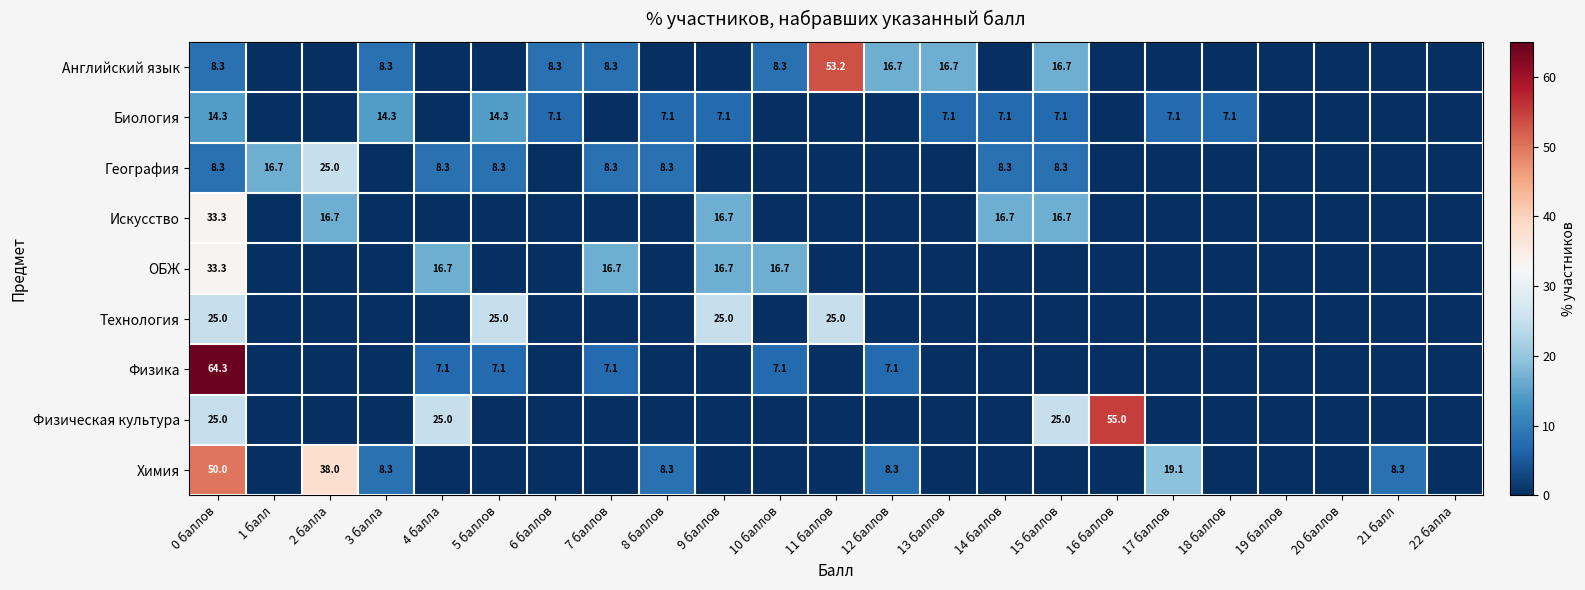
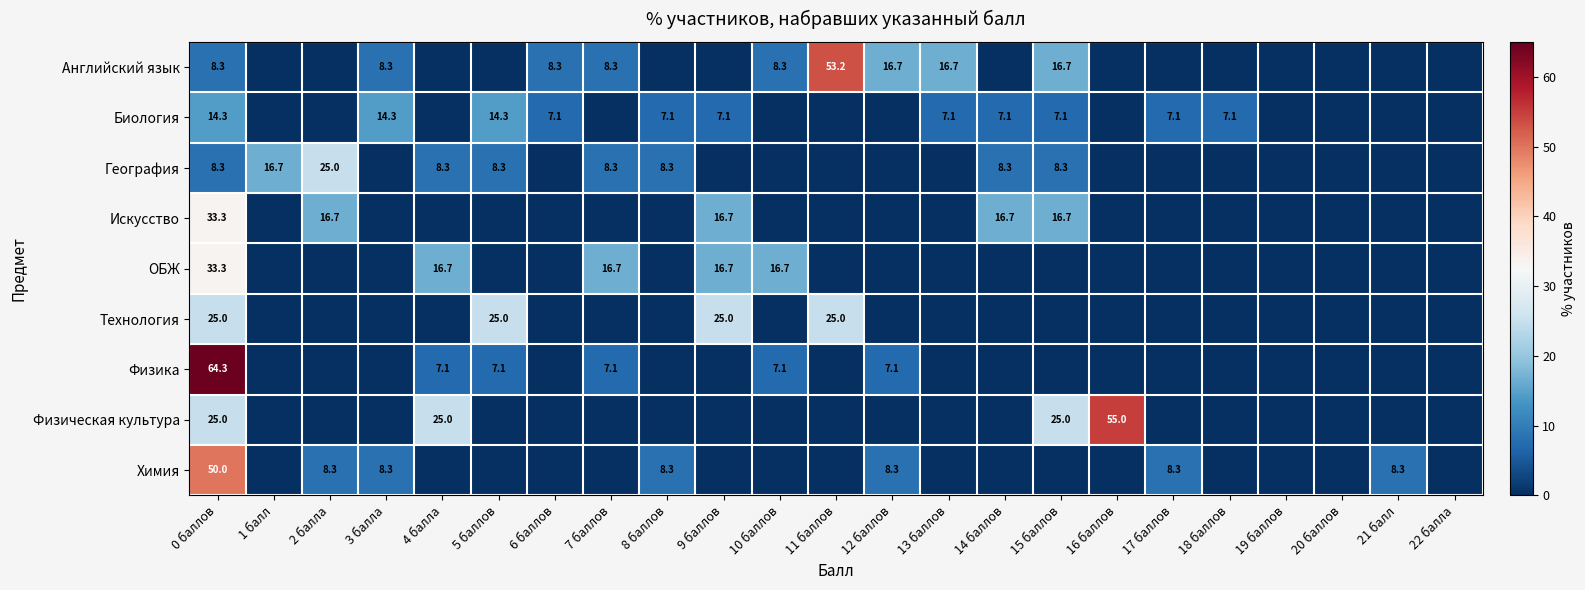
  {
    "Английский язык": {
      "0 баллов": 8.3,
      "3 балла": 8.3,
      "6 баллов": 8.3,
      "7 баллов": 8.3,
      "10 баллов": 8.3,
      "11 баллов": 53.2,
      "12 баллов": 16.7,
      "13 баллов": 16.7,
      "15 баллов": 16.7
    },
    "Биология": {
      "0 баллов": 14.3,
      "3 балла": 14.3,
      "5 баллов": 14.3,
      "6 баллов": 7.1,
      "8 баллов": 7.1,
      "9 баллов": 7.1,
      "13 баллов": 7.1,
      "14 баллов": 7.1,
      "15 баллов": 7.1,
      "17 баллов": 7.1,
      "18 баллов": 7.1
    },
    "География": {
      "0 баллов": 8.3,
      "1 балл": 16.7,
      "2 балла": 25.0,
      "4 балла": 8.3,
      "5 баллов": 8.3,
      "7 баллов": 8.3,
      "8 баллов": 8.3,
      "14 баллов": 8.3,
      "15 баллов": 8.3
    },
    "Искусство": {
      "0 баллов": 33.3,
      "2 балла": 16.7,
      "9 баллов": 16.7,
      "14 баллов": 16.7,
      "15 баллов": 16.7
    },
    "ОБЖ": {
      "0 баллов": 33.3,
      "4 балла": 16.7,
      "7 баллов": 16.7,
      "9 баллов": 16.7,
      "10 баллов": 16.7
    },
    "Технология": {
      "0 баллов": 25.0,
      "5 баллов": 25.0,
      "9 баллов": 25.0,
      "11 баллов": 25.0
    },
    "Физика": {
      "0 баллов": 64.3,
      "4 балла": 7.1,
      "5 баллов": 7.1,
      "7 баллов": 7.1,
      "10 баллов": 7.1,
      "12 баллов": 7.1
    },
    "Физическая культура": {
      "0 баллов": 25.0,
      "4 балла": 25.0,
      "15 баллов": 25.0,
      "16 баллов": 55.0
    },
    "Химия": {
      "0 баллов": 50.0,
-     "2 балла": 38.0,
+     "2 балла": 8.3,
      "3 балла": 8.3,
      "8 баллов": 8.3,
      "12 баллов": 8.3,
-     "17 баллов": 19.1,
+     "17 баллов": 8.3,
      "21 балл": 8.3
    }
  }
